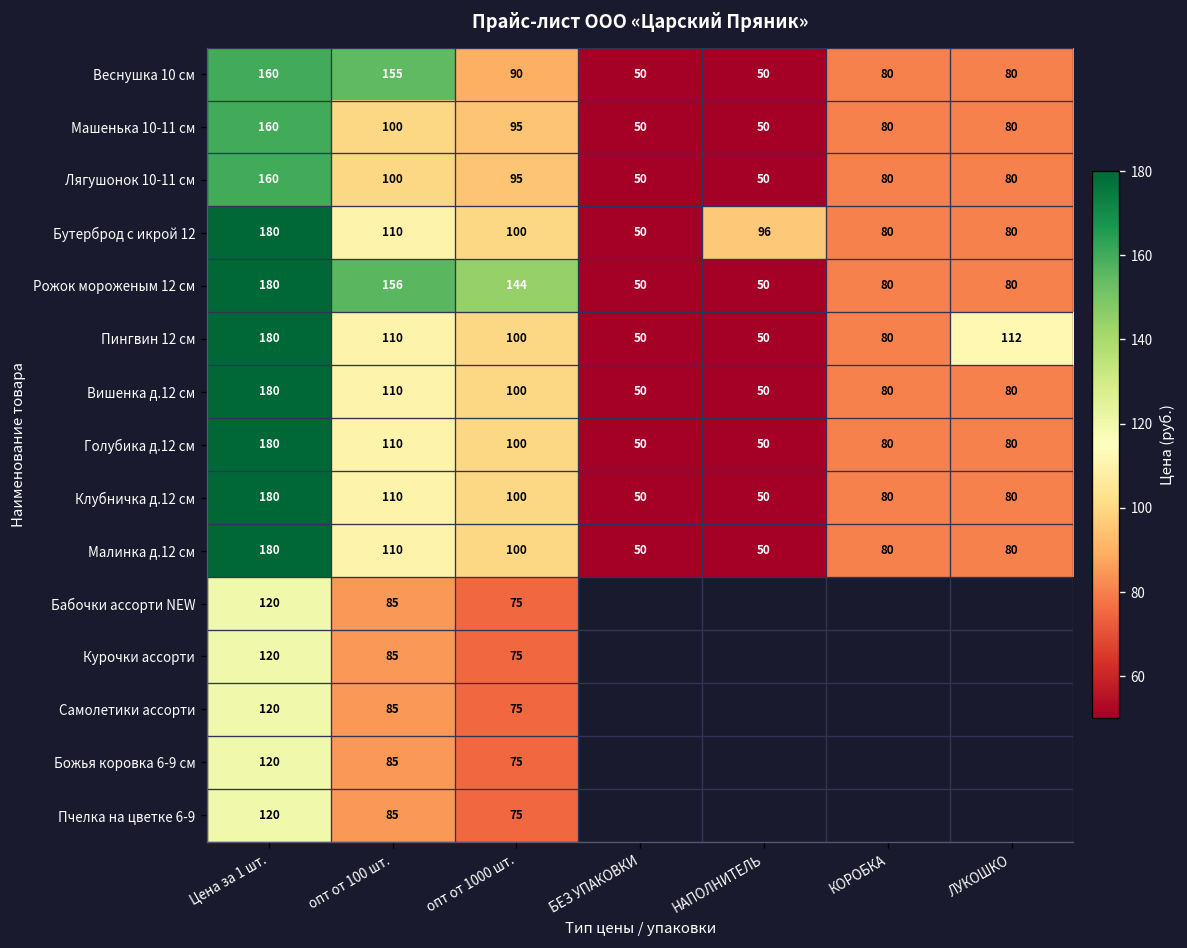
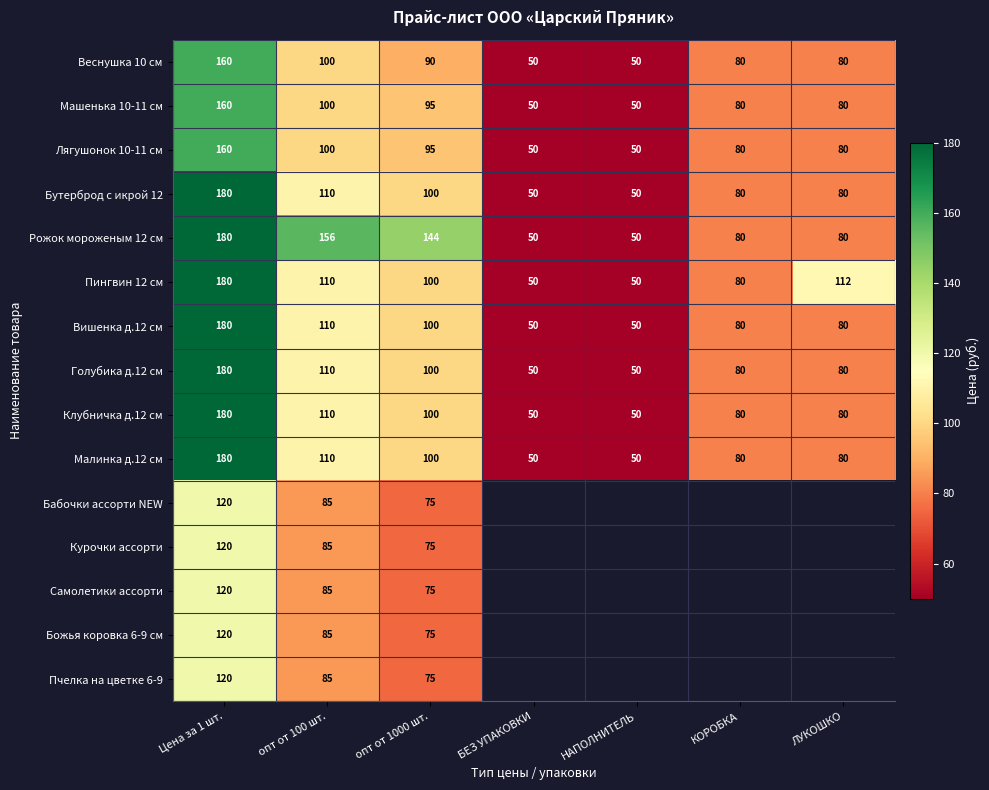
  {
    "Веснушка 10 см": {
      "Цена за 1 шт.": 160,
-     "опт от 100 шт.": 155,
+     "опт от 100 шт.": 100,
      "опт от 1000 шт.": 90,
      "БЕЗ УПАКОВКИ": 50,
      "НАПОЛНИТЕЛЬ": 50,
      "КОРОБКА": 80,
      "ЛУКОШКО": 80
    },
    "Машенька 10-11 см": {
      "Цена за 1 шт.": 160,
      "опт от 100 шт.": 100,
      "опт от 1000 шт.": 95,
      "БЕЗ УПАКОВКИ": 50,
      "НАПОЛНИТЕЛЬ": 50,
      "КОРОБКА": 80,
      "ЛУКОШКО": 80
    },
    "Лягушонок 10-11 см": {
      "Цена за 1 шт.": 160,
      "опт от 100 шт.": 100,
      "опт от 1000 шт.": 95,
      "БЕЗ УПАКОВКИ": 50,
      "НАПОЛНИТЕЛЬ": 50,
      "КОРОБКА": 80,
      "ЛУКОШКО": 80
    },
    "Бутерброд с икрой 12": {
      "Цена за 1 шт.": 180,
      "опт от 100 шт.": 110,
      "опт от 1000 шт.": 100,
      "БЕЗ УПАКОВКИ": 50,
-     "НАПОЛНИТЕЛЬ": 96,
+     "НАПОЛНИТЕЛЬ": 50,
      "КОРОБКА": 80,
      "ЛУКОШКО": 80
    },
    "Рожок мороженым 12 см": {
      "Цена за 1 шт.": 180,
      "опт от 100 шт.": 156,
      "опт от 1000 шт.": 144,
      "БЕЗ УПАКОВКИ": 50,
      "НАПОЛНИТЕЛЬ": 50,
      "КОРОБКА": 80,
      "ЛУКОШКО": 80
    },
    "Пингвин 12 см": {
      "Цена за 1 шт.": 180,
      "опт от 100 шт.": 110,
      "опт от 1000 шт.": 100,
      "БЕЗ УПАКОВКИ": 50,
      "НАПОЛНИТЕЛЬ": 50,
      "КОРОБКА": 80,
      "ЛУКОШКО": 112
    },
    "Вишенка д.12 см": {
      "Цена за 1 шт.": 180,
      "опт от 100 шт.": 110,
      "опт от 1000 шт.": 100,
      "БЕЗ УПАКОВКИ": 50,
      "НАПОЛНИТЕЛЬ": 50,
      "КОРОБКА": 80,
      "ЛУКОШКО": 80
    },
    "Голубика д.12 см": {
      "Цена за 1 шт.": 180,
      "опт от 100 шт.": 110,
      "опт от 1000 шт.": 100,
      "БЕЗ УПАКОВКИ": 50,
      "НАПОЛНИТЕЛЬ": 50,
      "КОРОБКА": 80,
      "ЛУКОШКО": 80
    },
    "Клубничка д.12 см": {
      "Цена за 1 шт.": 180,
      "опт от 100 шт.": 110,
      "опт от 1000 шт.": 100,
      "БЕЗ УПАКОВКИ": 50,
      "НАПОЛНИТЕЛЬ": 50,
      "КОРОБКА": 80,
      "ЛУКОШКО": 80
    },
    "Малинка д.12 см": {
      "Цена за 1 шт.": 180,
      "опт от 100 шт.": 110,
      "опт от 1000 шт.": 100,
      "БЕЗ УПАКОВКИ": 50,
      "НАПОЛНИТЕЛЬ": 50,
      "КОРОБКА": 80,
      "ЛУКОШКО": 80
    },
    "Бабочки ассорти NEW": {
      "Цена за 1 шт.": 120,
      "опт от 100 шт.": 85,
      "опт от 1000 шт.": 75
    },
    "Курочки ассорти": {
      "Цена за 1 шт.": 120,
      "опт от 100 шт.": 85,
      "опт от 1000 шт.": 75
    },
    "Самолетики ассорти": {
      "Цена за 1 шт.": 120,
      "опт от 100 шт.": 85,
      "опт от 1000 шт.": 75
    },
    "Божья коровка 6-9 см": {
      "Цена за 1 шт.": 120,
      "опт от 100 шт.": 85,
      "опт от 1000 шт.": 75
    },
    "Пчелка на цветке 6-9": {
      "Цена за 1 шт.": 120,
      "опт от 100 шт.": 85,
      "опт от 1000 шт.": 75
    }
  }
